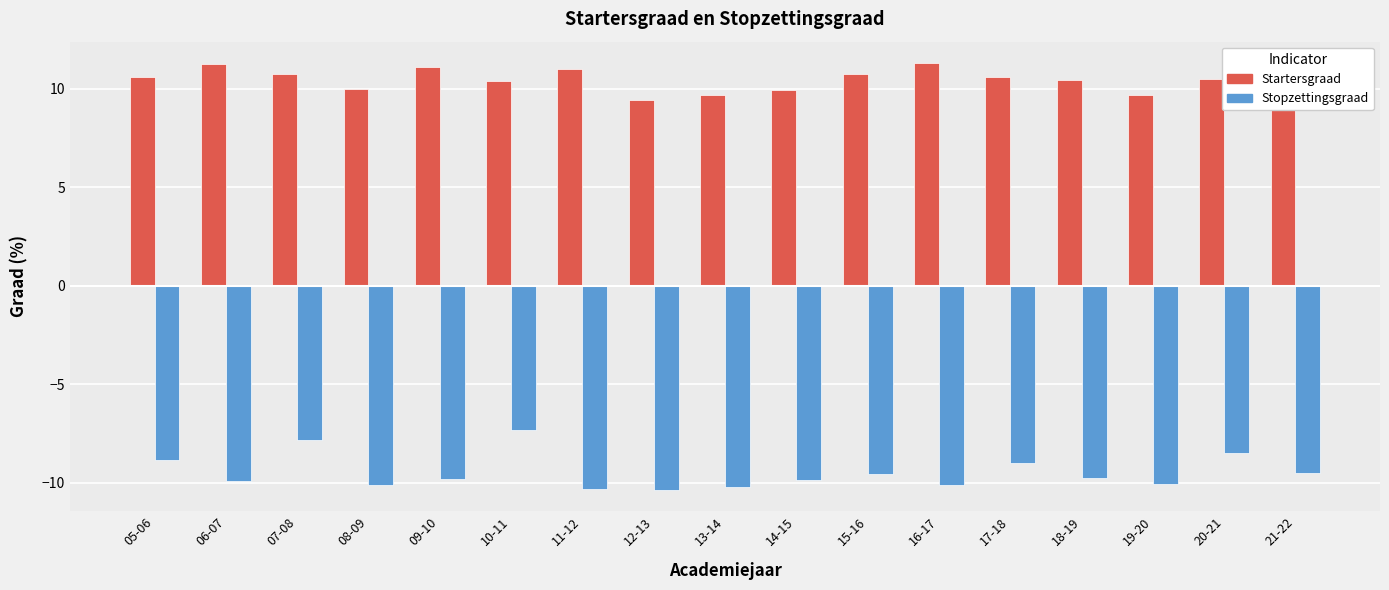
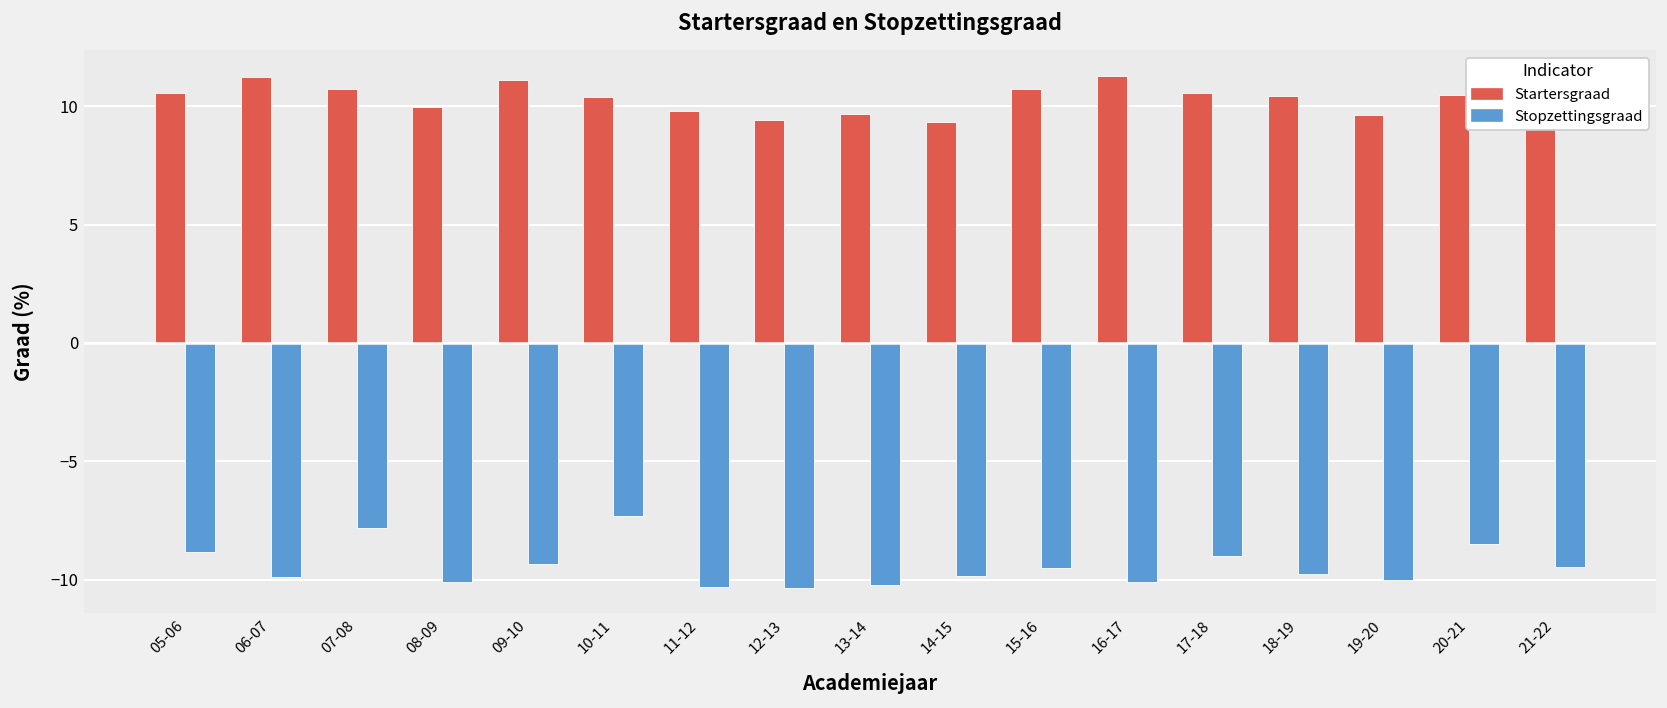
  {
    "Startersgraad": {
      "05-06": 10.6,
      "06-07": 11.2,
      "07-08": 10.8,
      "08-09": 10.0,
      "09-10": 11.1,
      "10-11": 10.4,
-     "11-12": 11.0,
+     "11-12": 9.8,
      "12-13": 9.4,
      "13-14": 9.7,
-     "14-15": 9.9,
+     "14-15": 9.3,
      "15-16": 10.7,
      "16-17": 11.3,
      "17-18": 10.6,
      "18-19": 10.4,
      "19-20": 9.6,
      "20-21": 10.5
    },
    "Stopzettingsgraad": {
      "05-06": -8.8,
      "06-07": -9.9,
      "07-08": -7.8,
      "08-09": -10.1,
-     "09-10": -9.8,
+     "09-10": -9.3,
      "10-11": -7.3,
      "11-12": -10.3,
      "12-13": -10.3,
      "13-14": -10.2,
      "14-15": -9.9,
      "15-16": -9.5,
      "16-17": -10.1,
      "17-18": -9.0,
      "18-19": -9.8,
      "19-20": -10.0,
      "20-21": -8.5,
      "21-22": -9.5
    }
  }
